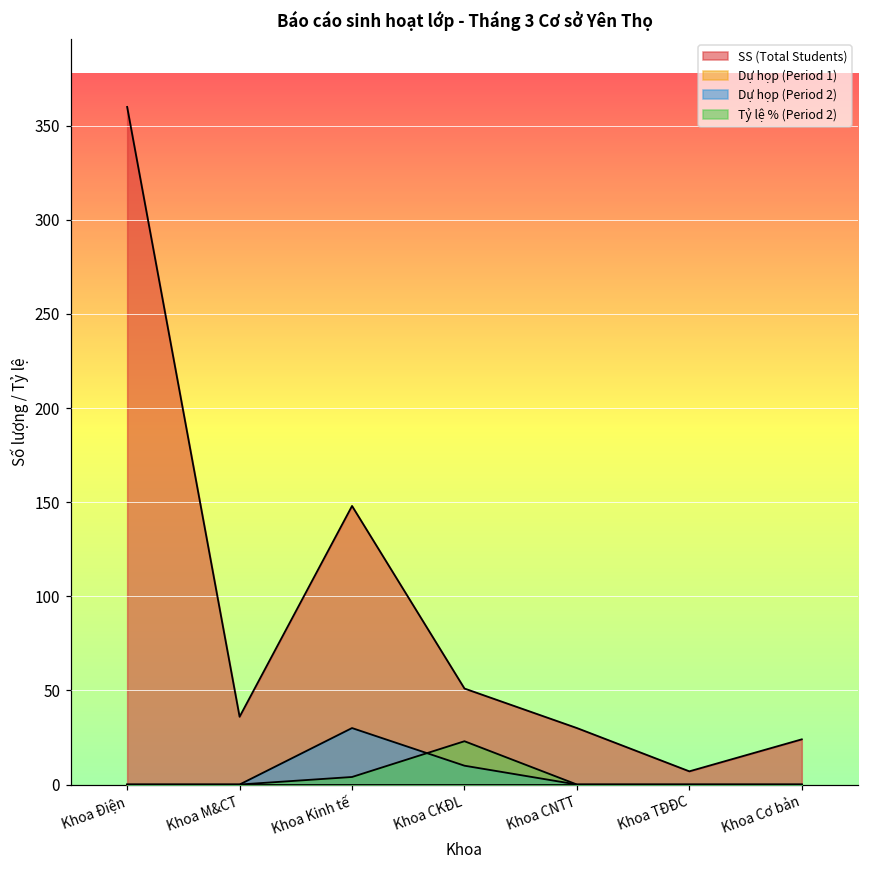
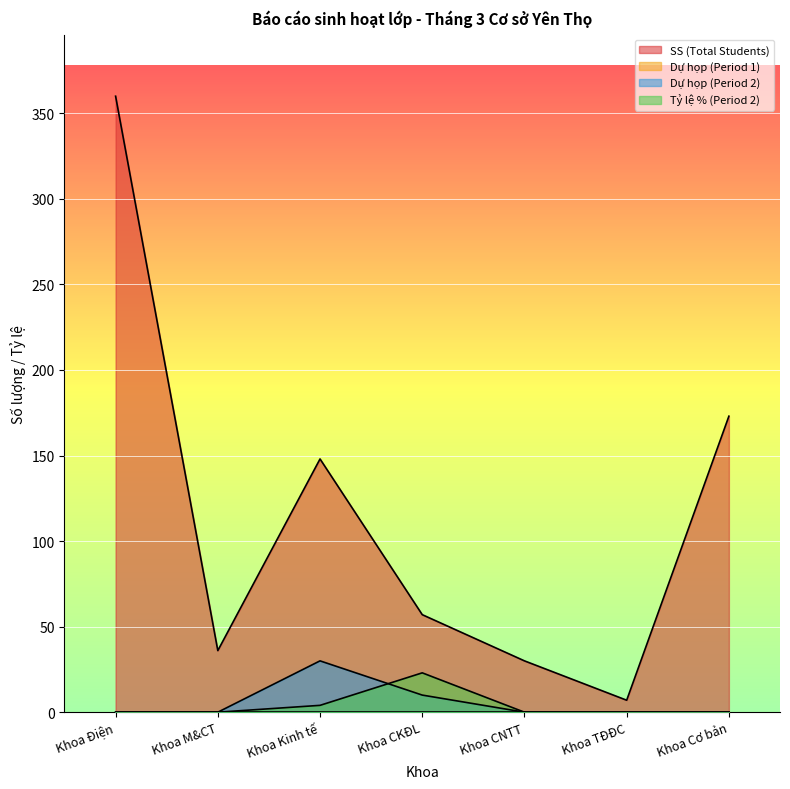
  {
    "SS (Total Students)": {
      "Khoa Điện": 360,
      "Khoa M&CT": 36,
      "Khoa Kinh tế": 148,
-     "Khoa CKĐL": 51,
+     "Khoa CKĐL": 57,
      "Khoa CNTT": 30,
      "Khoa TĐĐC": 7,
-     "Khoa Cơ bản": 24
+     "Khoa Cơ bản": 173
    },
    "Dự họp (Period 1)": {
      "Khoa Kinh tế": 0,
      "Khoa CKĐL": 0
    },
    "Dự họp (Period 2)": {
      "Khoa Kinh tế": 30,
      "Khoa CKĐL": 10
    },
    "Tỷ lệ % (Period 2)": {
      "Khoa Kinh tế": 4,
      "Khoa CKĐL": 23
    }
  }
